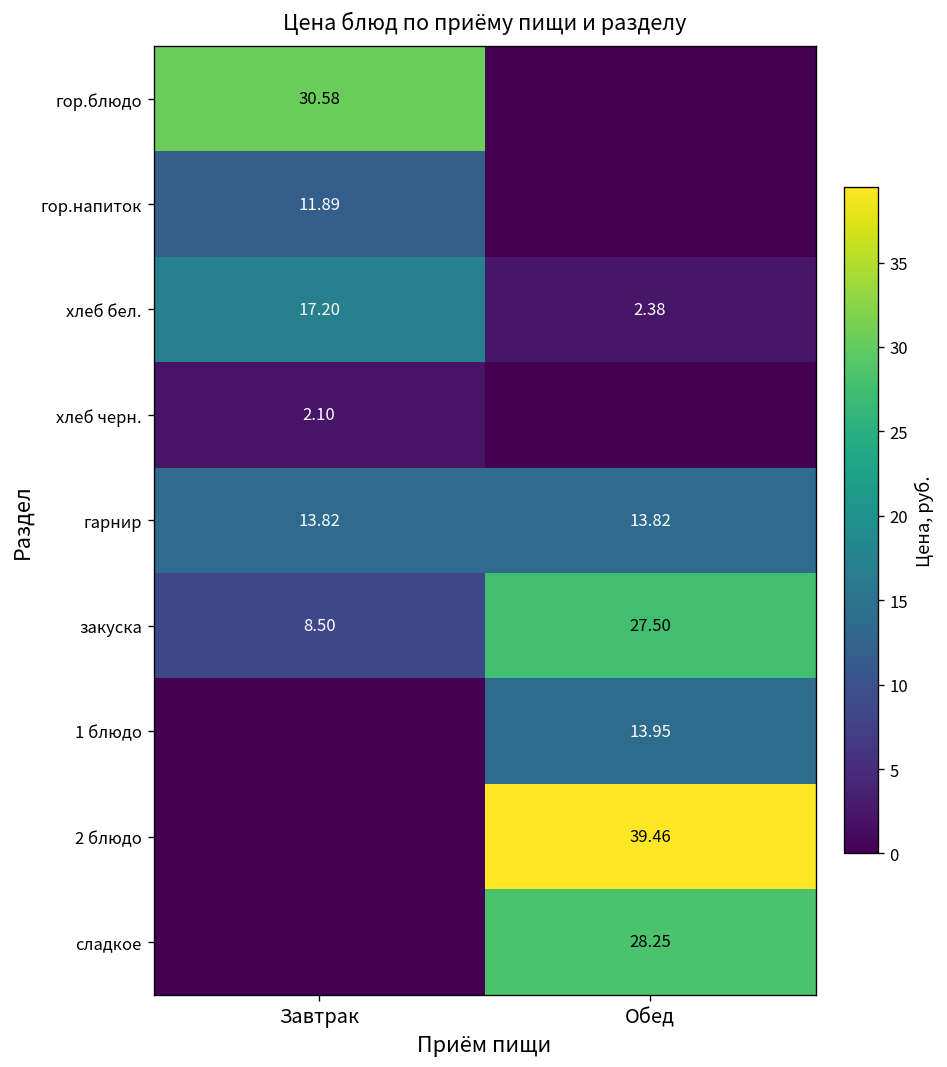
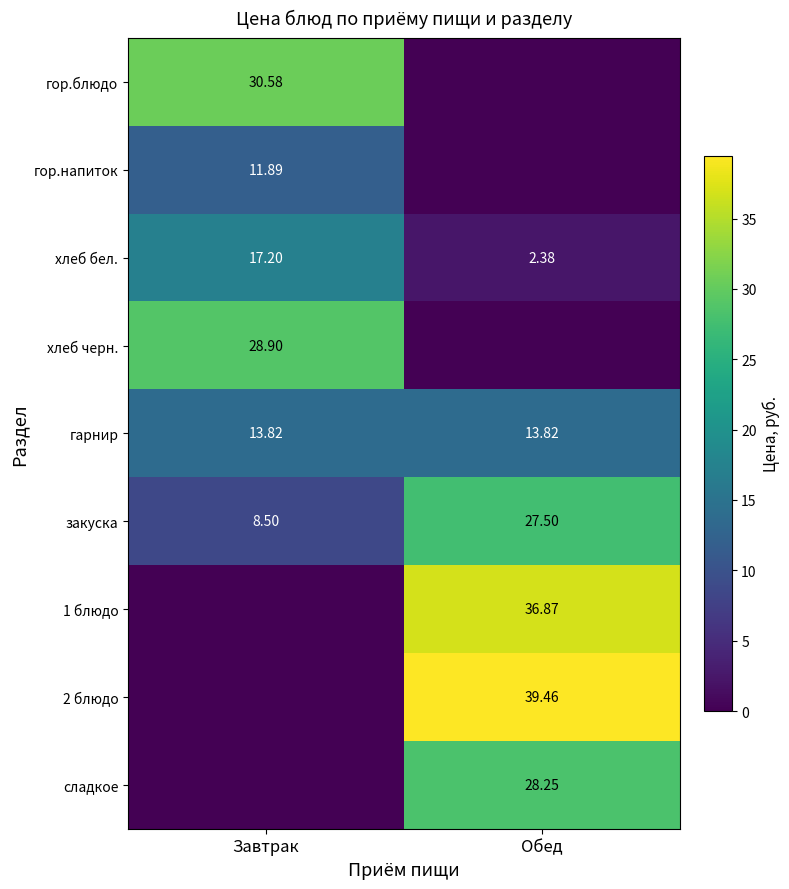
  {
    "гор.блюдо": {
      "Завтрак": 30.58
    },
    "гор.напиток": {
      "Завтрак": 11.89
    },
    "хлеб бел.": {
      "Завтрак": 17.20,
      "Обед": 2.38
    },
    "хлеб черн.": {
-     "Завтрак": 2.10
+     "Завтрак": 28.90
    },
    "гарнир": {
      "Завтрак": 13.82,
      "Обед": 13.82
    },
    "закуска": {
      "Завтрак": 8.50,
      "Обед": 27.50
    },
    "1 блюдо": {
-     "Обед": 13.95
+     "Обед": 36.87
    },
    "2 блюдо": {
      "Обед": 39.46
    },
    "сладкое": {
      "Обед": 28.25
    }
  }
